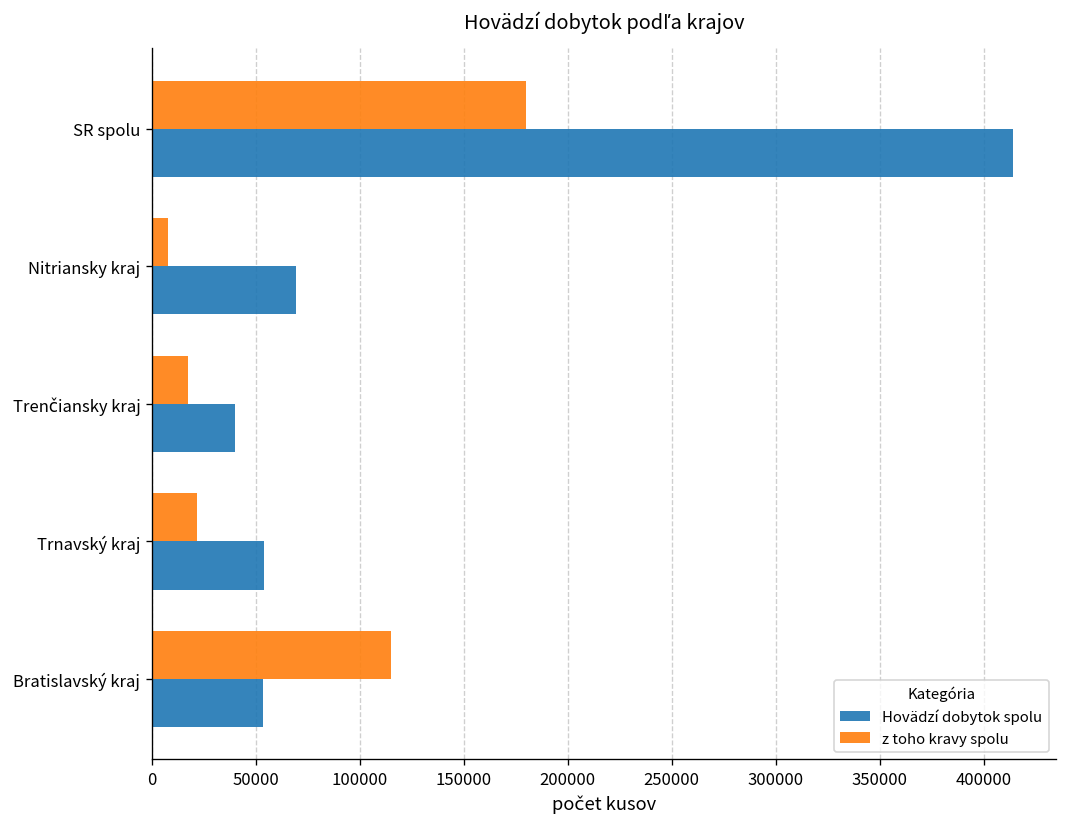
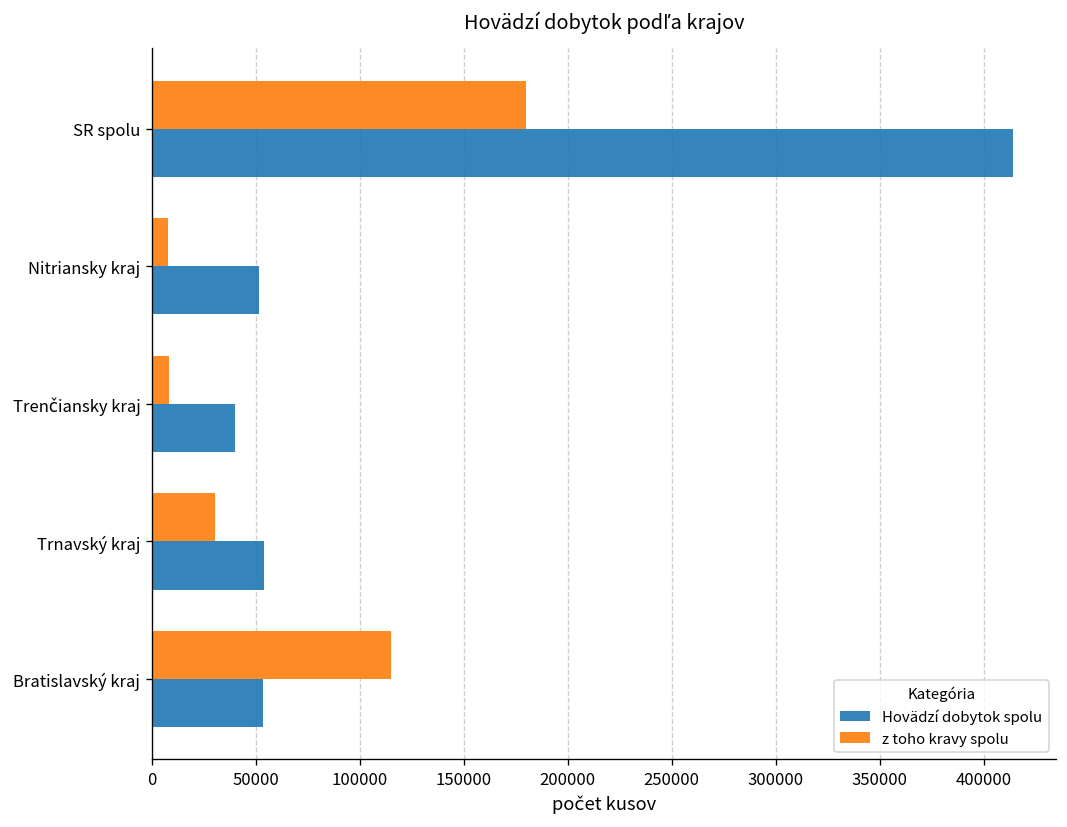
  {
    "Hovädzí dobytok spolu": {
      "SR spolu": 414000,
-     "Nitriansky kraj": 69000,
+     "Nitriansky kraj": 51000,
      "Trenčiansky kraj": 40000,
      "Trnavský kraj": 54000,
      "Bratislavský kraj": 53000
    },
    "z toho kravy spolu": {
      "SR spolu": 180000,
      "Nitriansky kraj": 8000,
-     "Trenčiansky kraj": 17000,
-     "Trnavský kraj": 22000,
+     "Trenčiansky kraj": 8000,
+     "Trnavský kraj": 30000,
      "Bratislavský kraj": 115000
    }
  }
